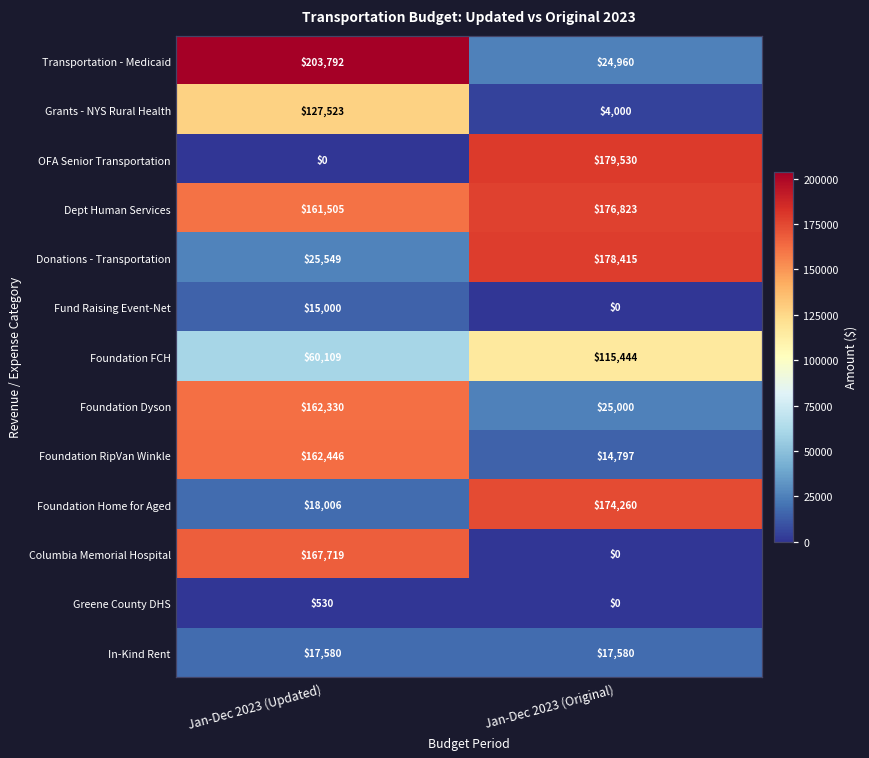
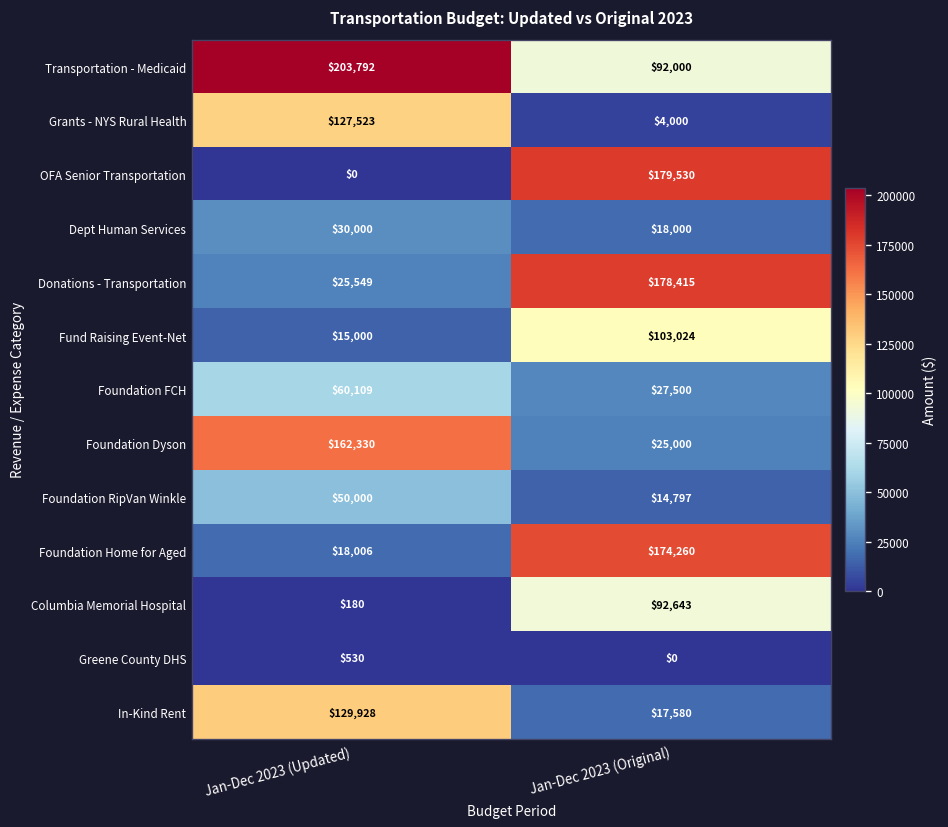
  {
    "Transportation - Medicaid": {
      "Jan-Dec 2023 (Updated)": "$203,792",
-     "Jan-Dec 2023 (Original)": "$24,960"
+     "Jan-Dec 2023 (Original)": "$92,000"
    },
    "Grants - NYS Rural Health": {
      "Jan-Dec 2023 (Updated)": "$127,523",
      "Jan-Dec 2023 (Original)": "$4,000"
    },
    "OFA Senior Transportation": {
      "Jan-Dec 2023 (Updated)": "$0",
      "Jan-Dec 2023 (Original)": "$179,530"
    },
    "Dept Human Services": {
-     "Jan-Dec 2023 (Updated)": "$161,505",
-     "Jan-Dec 2023 (Original)": "$176,823"
+     "Jan-Dec 2023 (Updated)": "$30,000",
+     "Jan-Dec 2023 (Original)": "$18,000"
    },
    "Donations - Transportation": {
      "Jan-Dec 2023 (Updated)": "$25,549",
      "Jan-Dec 2023 (Original)": "$178,415"
    },
    "Fund Raising Event-Net": {
      "Jan-Dec 2023 (Updated)": "$15,000",
-     "Jan-Dec 2023 (Original)": "$0"
+     "Jan-Dec 2023 (Original)": "$103,024"
    },
    "Foundation FCH": {
      "Jan-Dec 2023 (Updated)": "$60,109",
-     "Jan-Dec 2023 (Original)": "$115,444"
+     "Jan-Dec 2023 (Original)": "$27,500"
    },
    "Foundation Dyson": {
      "Jan-Dec 2023 (Updated)": "$162,330",
      "Jan-Dec 2023 (Original)": "$25,000"
    },
    "Foundation RipVan Winkle": {
-     "Jan-Dec 2023 (Updated)": "$162,446",
+     "Jan-Dec 2023 (Updated)": "$50,000",
      "Jan-Dec 2023 (Original)": "$14,797"
    },
    "Foundation Home for Aged": {
      "Jan-Dec 2023 (Updated)": "$18,006",
      "Jan-Dec 2023 (Original)": "$174,260"
    },
    "Columbia Memorial Hospital": {
-     "Jan-Dec 2023 (Updated)": "$167,719",
-     "Jan-Dec 2023 (Original)": "$0"
+     "Jan-Dec 2023 (Updated)": "$180",
+     "Jan-Dec 2023 (Original)": "$92,643"
    },
    "Greene County DHS": {
      "Jan-Dec 2023 (Updated)": "$530",
      "Jan-Dec 2023 (Original)": "$0"
    },
    "In-Kind Rent": {
-     "Jan-Dec 2023 (Updated)": "$17,580",
+     "Jan-Dec 2023 (Updated)": "$129,928",
      "Jan-Dec 2023 (Original)": "$17,580"
    }
  }
